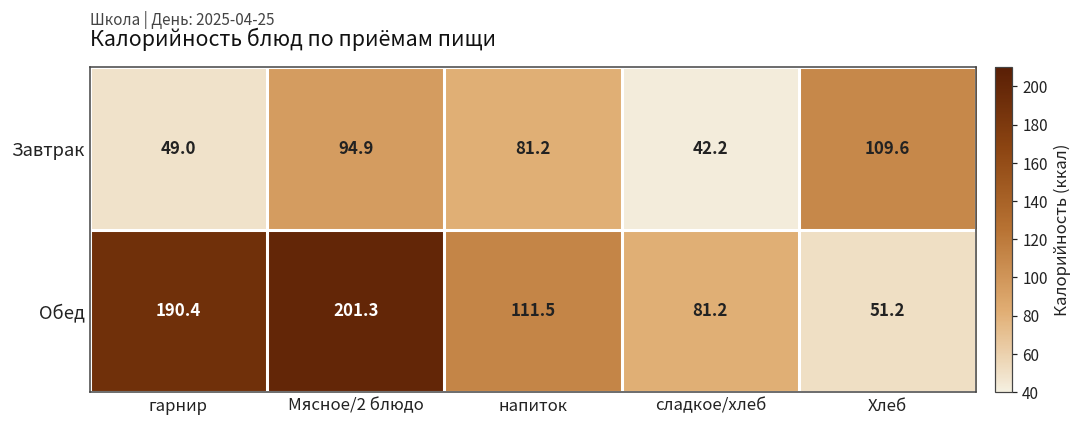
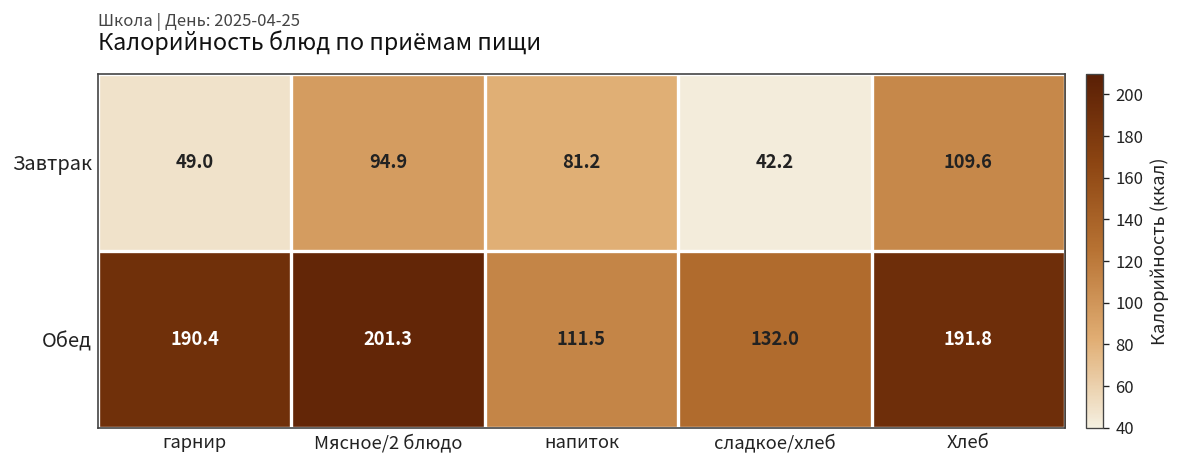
  {
    "Завтрак": {
      "гарнир": 49.0,
      "Мясное/2 блюдо": 94.9,
      "напиток": 81.2,
      "сладкое/хлеб": 42.2,
      "Хлеб": 109.6
    },
    "Обед": {
      "гарнир": 190.4,
      "Мясное/2 блюдо": 201.3,
      "напиток": 111.5,
-     "сладкое/хлеб": 81.2,
-     "Хлеб": 51.2
+     "сладкое/хлеб": 132.0,
+     "Хлеб": 191.8
    }
  }
